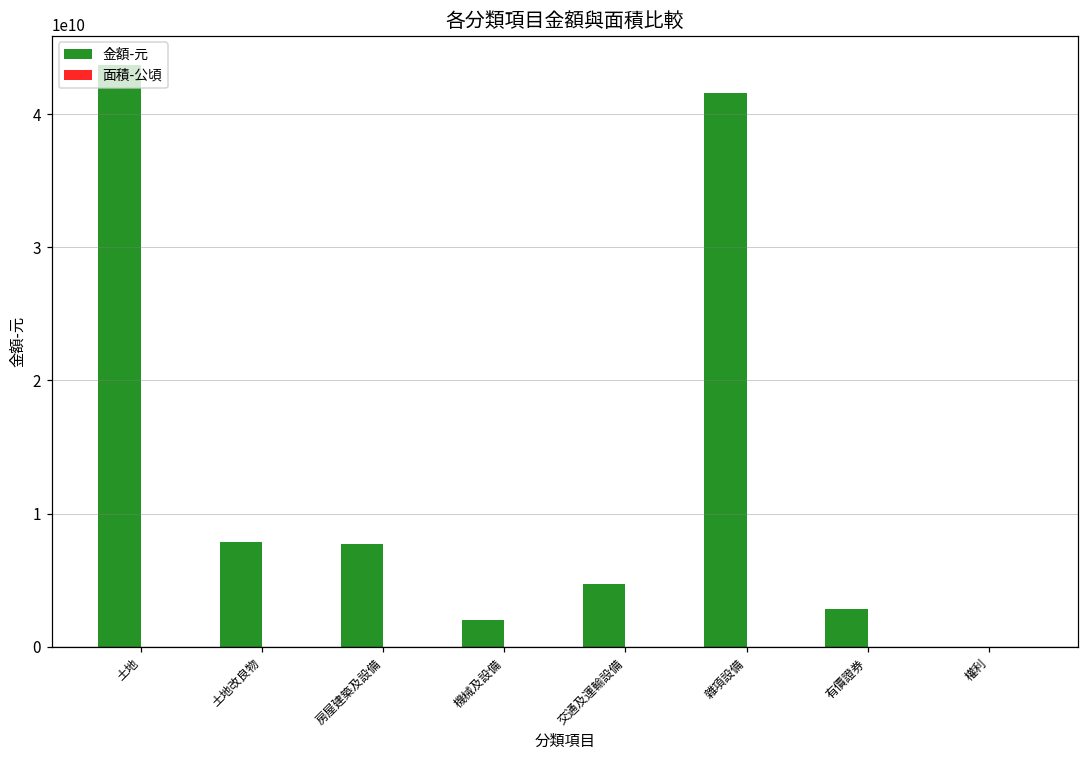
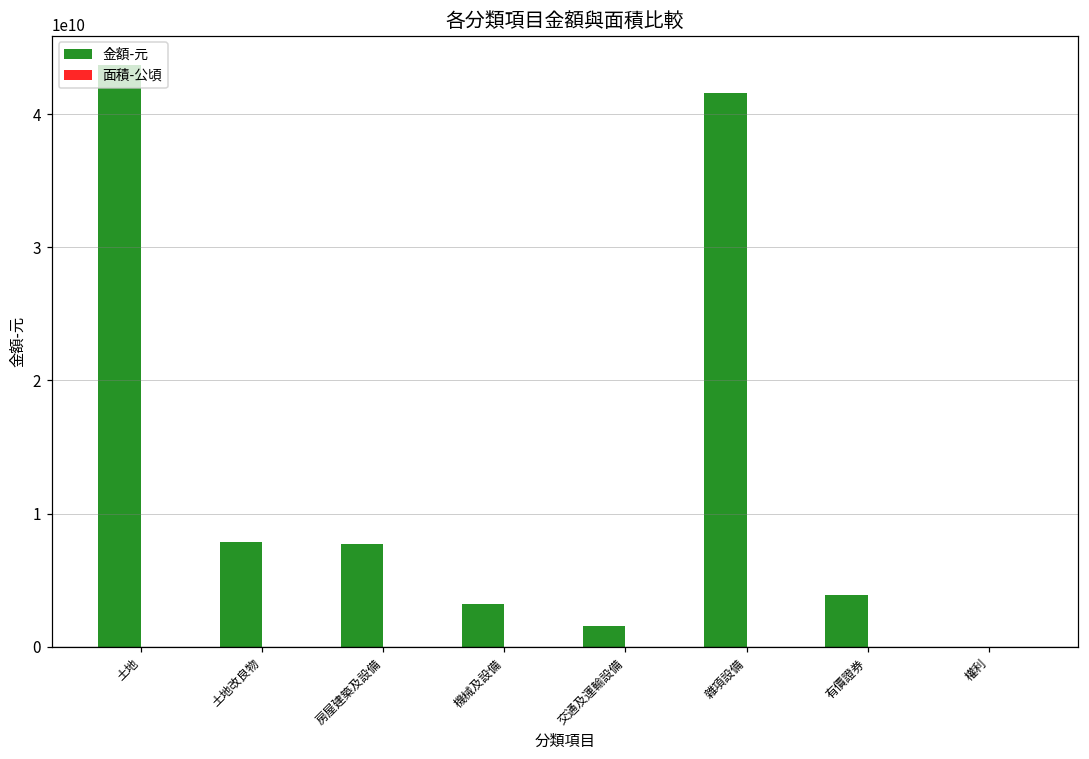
  {
    "金額-元": {
      "土地改良物": 7800000000,
      "房屋建築及設備": 7700000000,
-     "機械及設備": 2000000000,
-     "交通及運輸設備": 4700000000,
+     "機械及設備": 3200000000,
+     "交通及運輸設備": 1500000000,
      "雜項設備": 41600000000,
-     "有價證券": 2800000000
+     "有價證券": 3900000000
    },
    "面積-公頃": {
      "土地改良物": 0,
      "機械及設備": 0,
      "交通及運輸設備": 0,
      "雜項設備": 0,
      "有價證券": 0,
      "權利": 0
    }
  }
